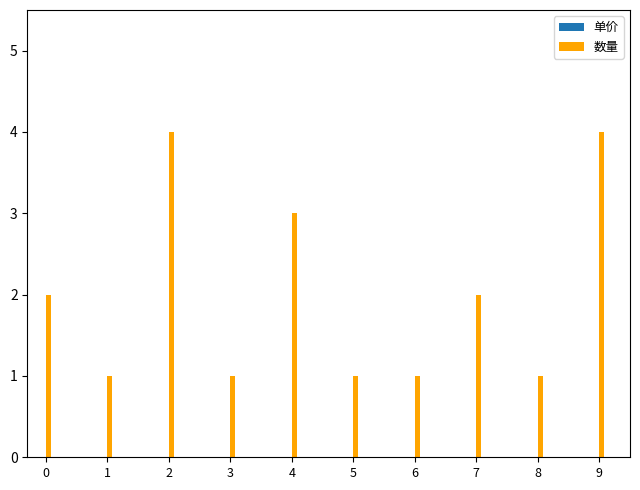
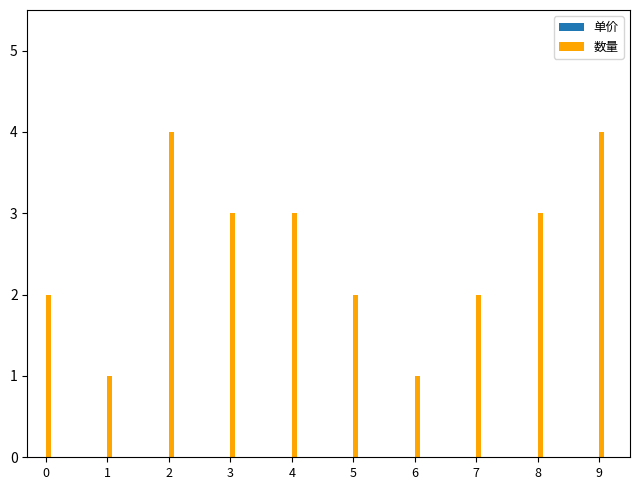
  {
    "单价": {
      "0": 0,
      "1": 0,
      "2": 0,
      "3": 0,
      "4": 0,
      "5": 0,
      "6": 0,
      "7": 0,
      "8": 0,
      "9": 0
    },
    "数量": {
      "0": 2,
      "1": 1,
      "2": 4,
-     "3": 1,
+     "3": 3,
      "4": 3,
-     "5": 1,
+     "5": 2,
      "6": 1,
      "7": 2,
-     "8": 1,
+     "8": 3,
      "9": 4
    }
  }
